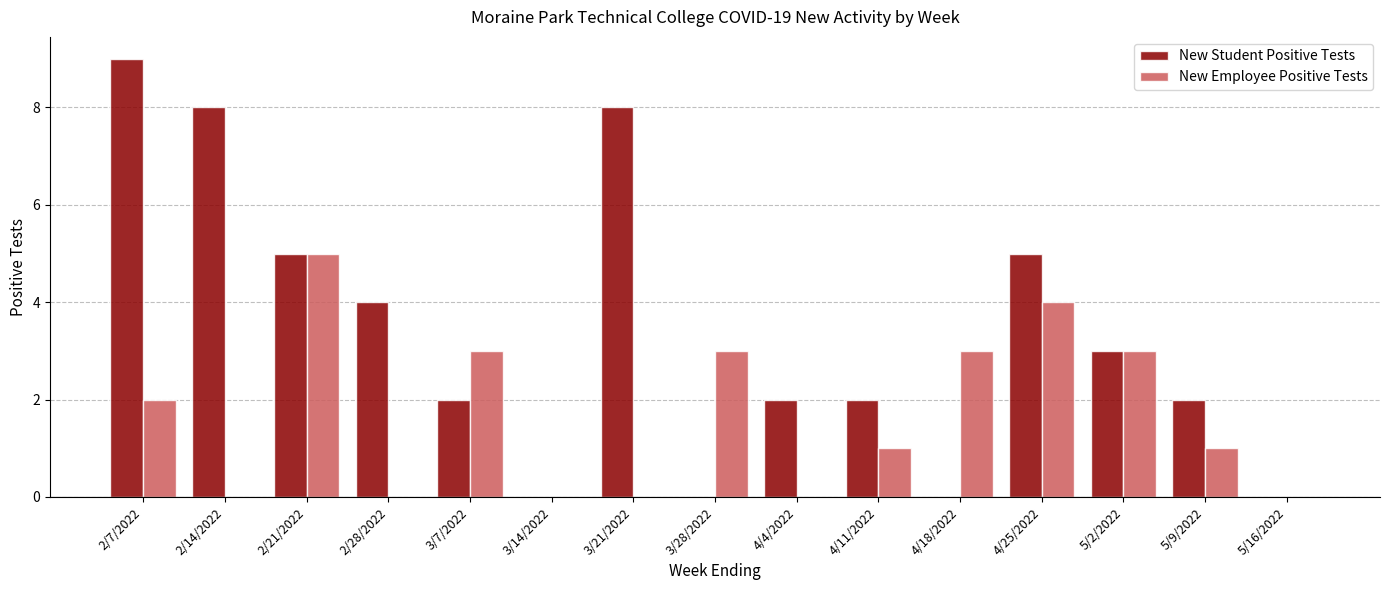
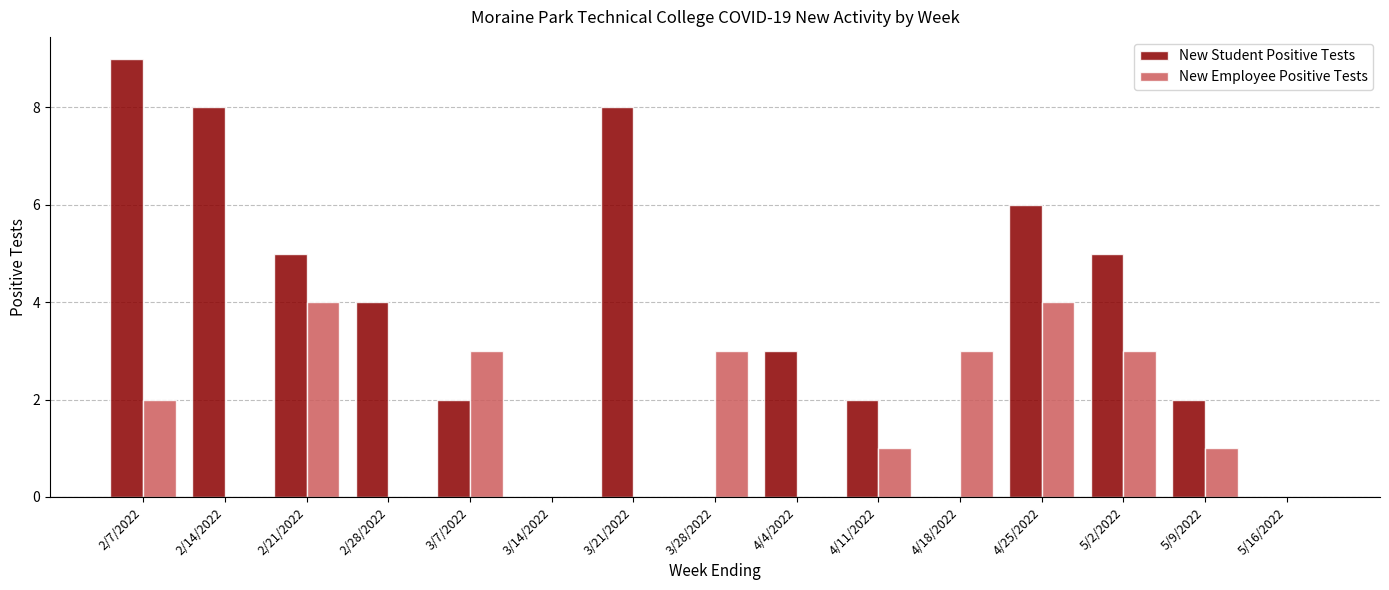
  {
    "New Student Positive Tests": {
      "2/7/2022": 9,
      "2/14/2022": 8,
      "2/21/2022": 5,
      "2/28/2022": 4,
      "3/7/2022": 2,
      "3/14/2022": 0,
      "3/21/2022": 8,
      "3/28/2022": 0,
-     "4/4/2022": 2,
+     "4/4/2022": 3,
      "4/11/2022": 2,
      "4/18/2022": 0,
-     "4/25/2022": 5,
-     "5/2/2022": 3,
+     "4/25/2022": 6,
+     "5/2/2022": 5,
      "5/9/2022": 2,
      "5/16/2022": 0
    },
    "New Employee Positive Tests": {
      "2/7/2022": 2,
      "2/14/2022": 0,
-     "2/21/2022": 5,
+     "2/21/2022": 4,
      "2/28/2022": 0,
      "3/7/2022": 3,
      "3/14/2022": 0,
      "3/21/2022": 0,
      "3/28/2022": 3,
      "4/4/2022": 0,
      "4/11/2022": 1,
      "4/18/2022": 3,
      "4/25/2022": 4,
      "5/2/2022": 3,
      "5/9/2022": 1,
      "5/16/2022": 0
    }
  }
